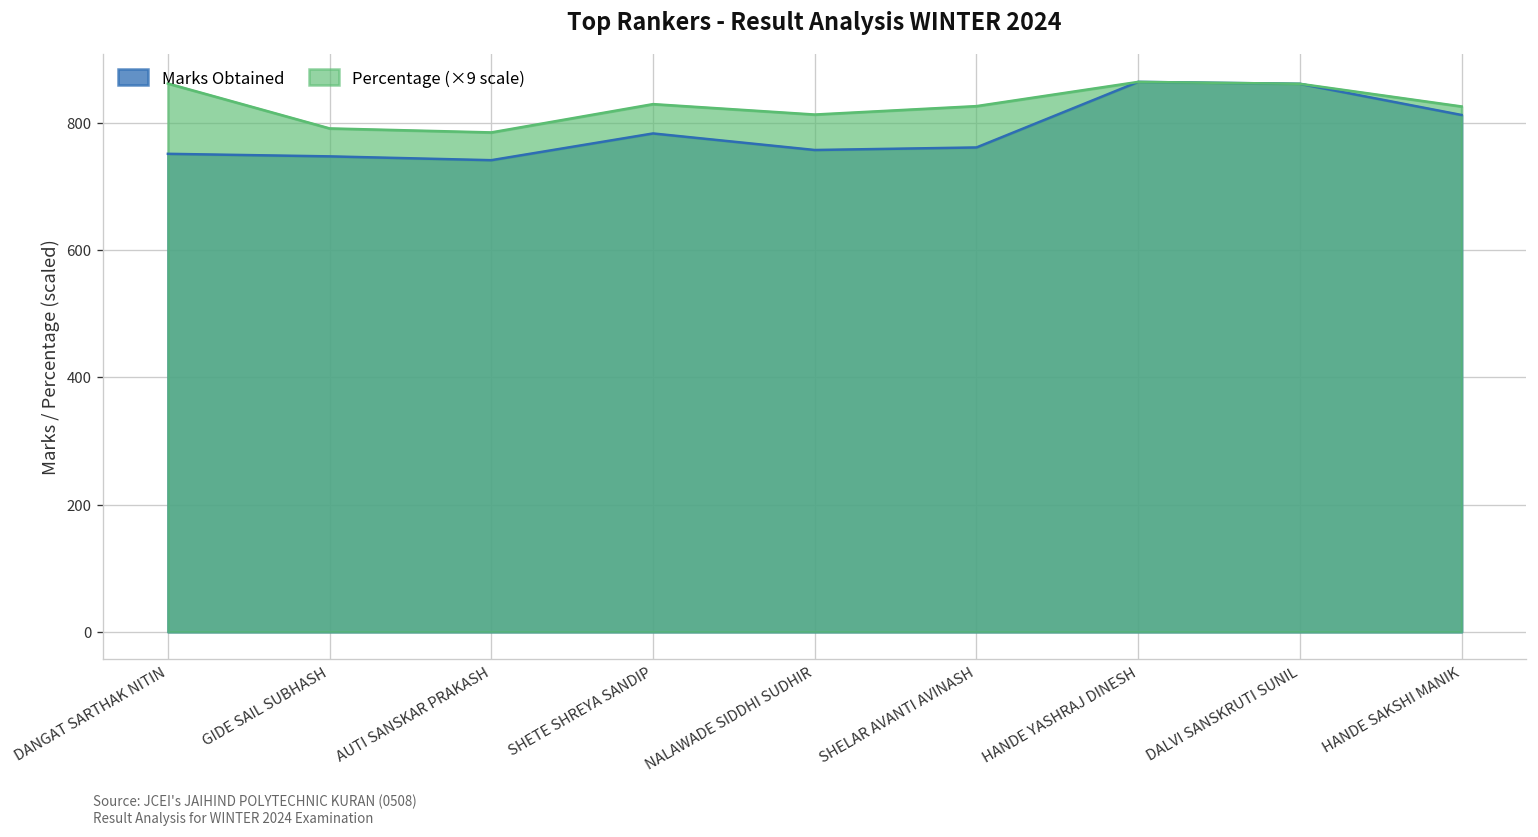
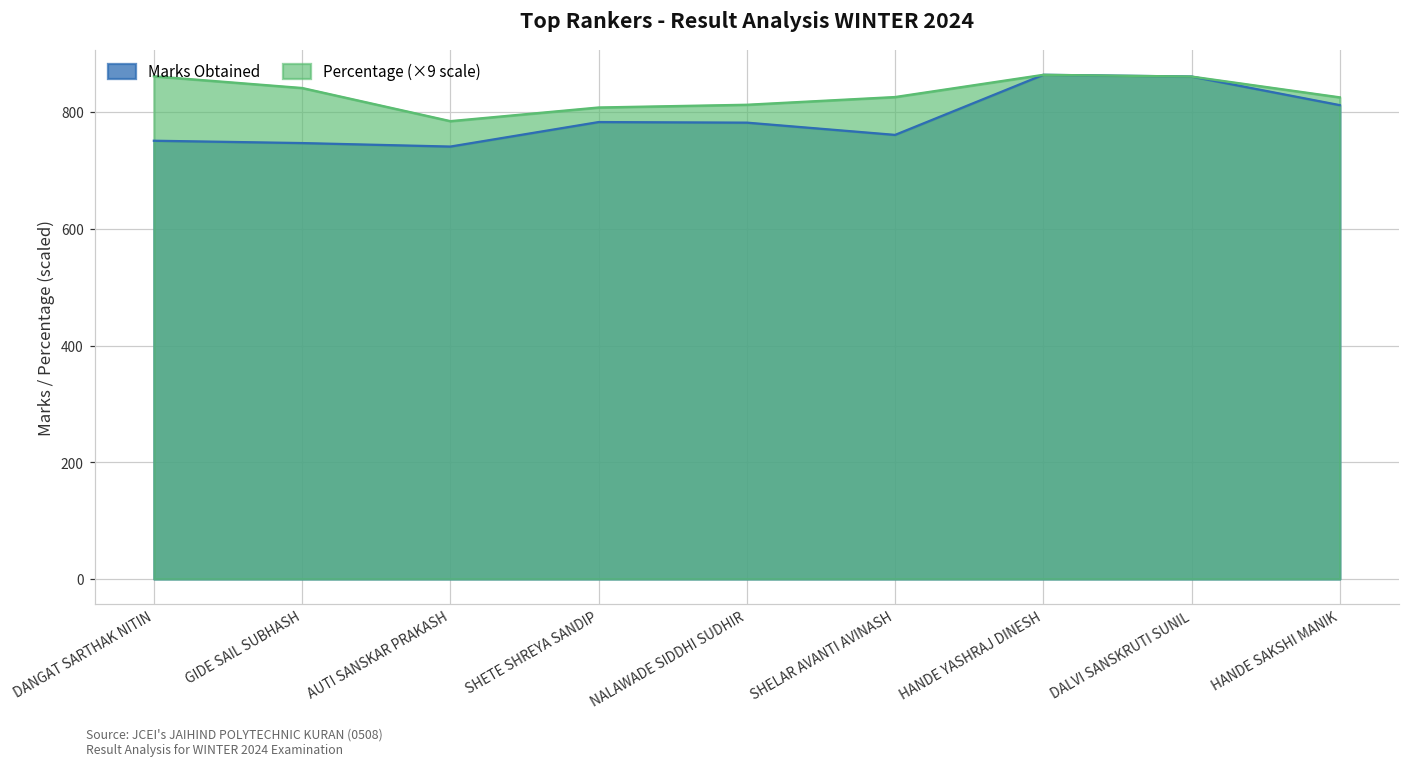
  {
    "Marks Obtained": {
      "DANGAT SARTHAK NITIN": 750,
      "GIDE SAIL SUBHASH": 750,
      "AUTI SANSKAR PRAKASH": 740,
      "SHETE SHREYA SANDIP": 780,
-     "NALAWADE SIDDHI SUDHIR": 760,
+     "NALAWADE SIDDHI SUDHIR": 780,
      "SHELAR AVANTI AVINASH": 760,
      "HANDE SAKSHI MANIK": 810
    },
    "Percentage (×9 scale)": {
      "DANGAT SARTHAK NITIN": 860,
-     "GIDE SAIL SUBHASH": 790,
+     "GIDE SAIL SUBHASH": 840,
      "AUTI SANSKAR PRAKASH": 780,
-     "SHETE SHREYA SANDIP": 830,
+     "SHETE SHREYA SANDIP": 810,
      "NALAWADE SIDDHI SUDHIR": 810,
      "SHELAR AVANTI AVINASH": 830,
      "HANDE SAKSHI MANIK": 830
    }
  }
